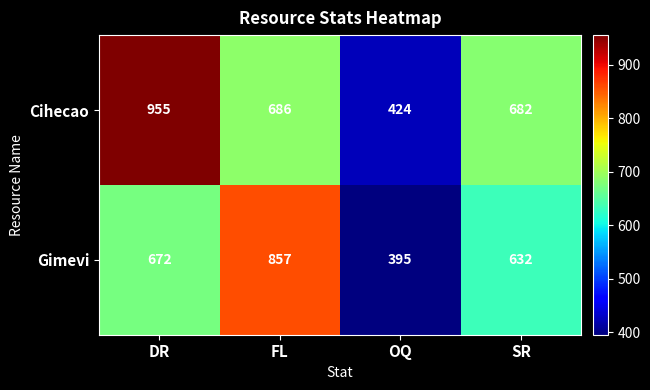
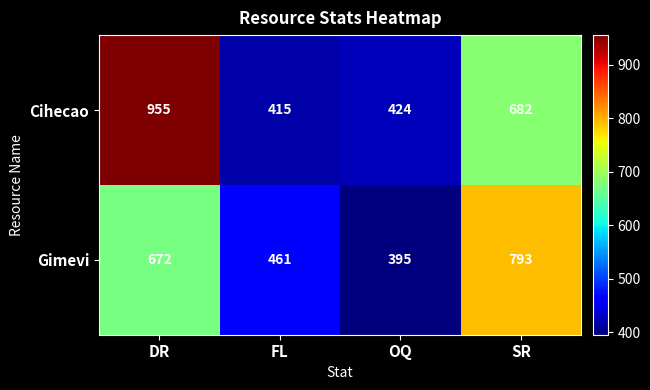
  {
    "Cihecao": {
      "DR": 955,
-     "FL": 686,
+     "FL": 415,
      "OQ": 424,
      "SR": 682
    },
    "Gimevi": {
      "DR": 672,
-     "FL": 857,
+     "FL": 461,
      "OQ": 395,
-     "SR": 632
+     "SR": 793
    }
  }
